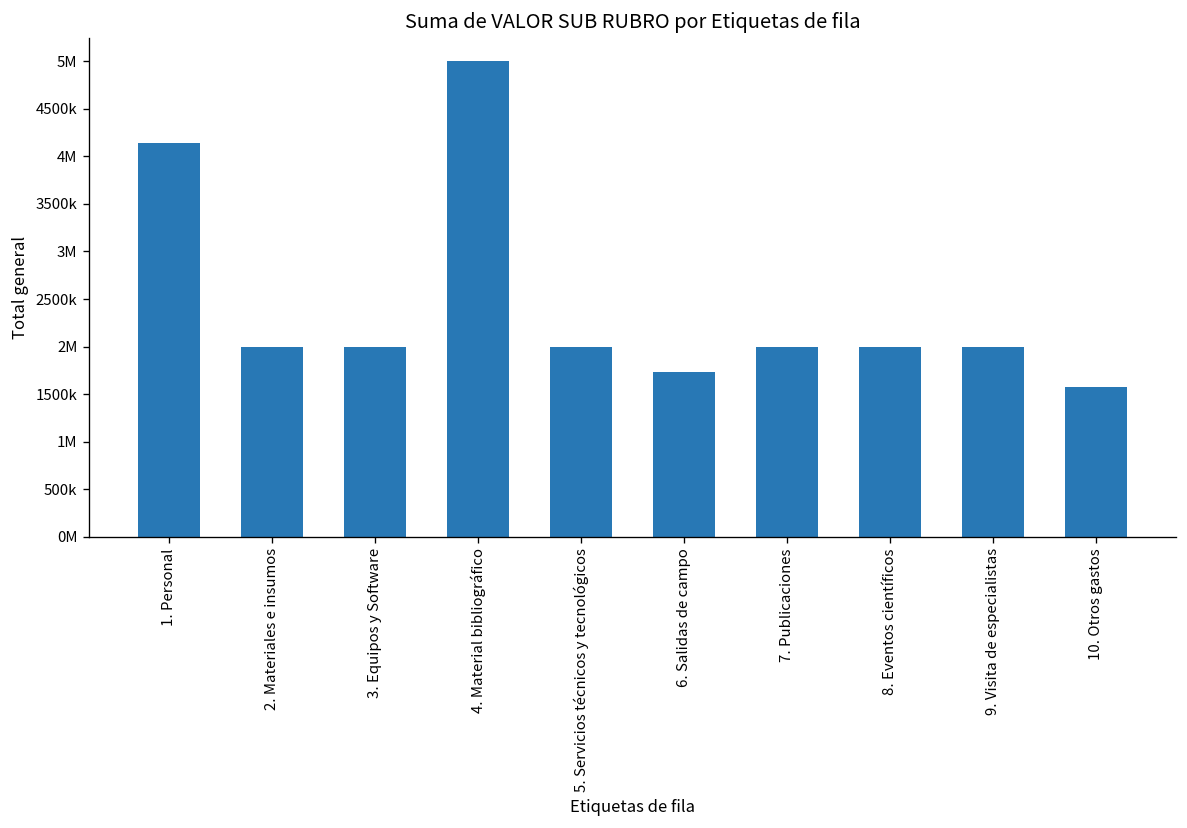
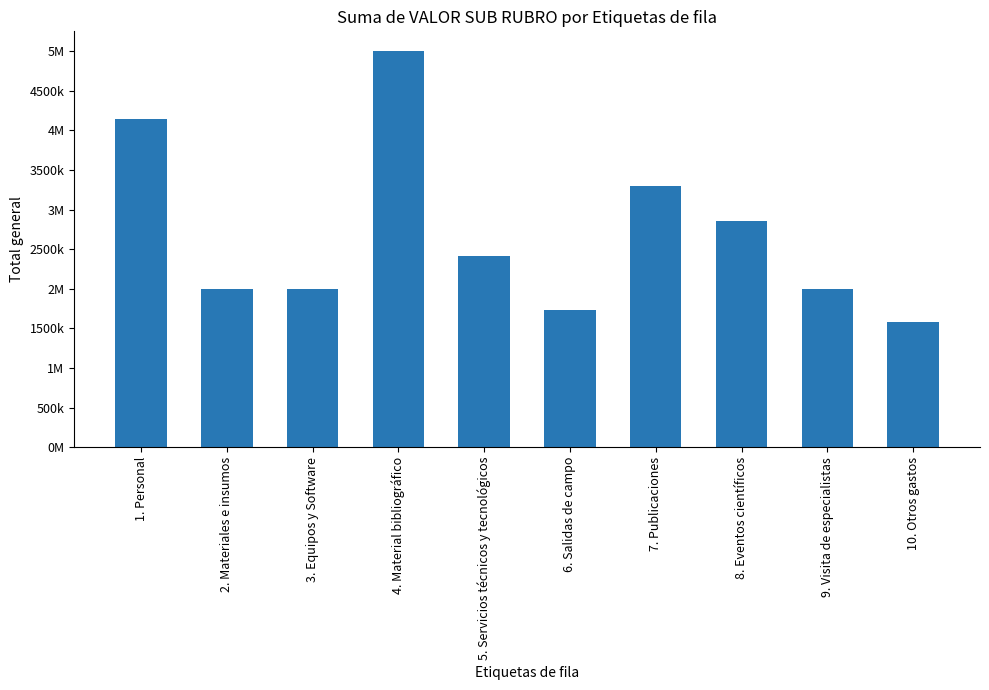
  {
    "1. Personal": 4100000,
    "2. Materiales e insumos": 2000000,
    "3. Equipos y Software": 2000000,
    "4. Material bibliográfico": 5000000,
-   "5. Servicios técnicos y tecnológicos": 2000000,
+   "5. Servicios técnicos y tecnológicos": 2400000,
    "6. Salidas de campo": 1700000,
-   "7. Publicaciones": 2000000,
-   "8. Eventos científicos": 2000000,
+   "7. Publicaciones": 3300000,
+   "8. Eventos científicos": 2900000,
    "9. Visita de especialistas": 2000000,
    "10. Otros gastos": 1600000
  }
